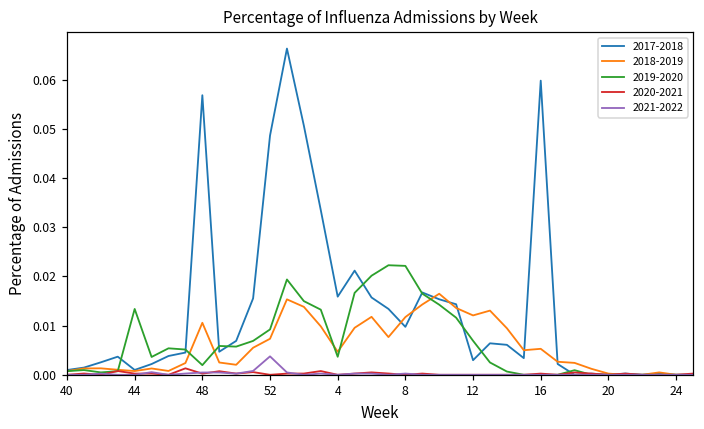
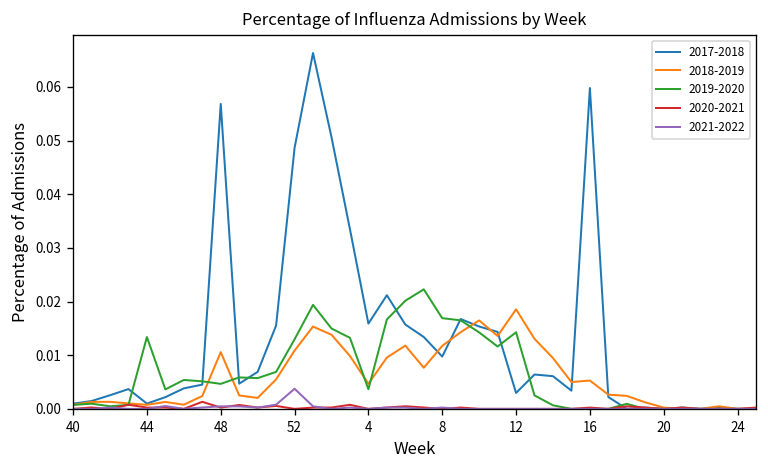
  {
    "2017-2018": {
      "48": 0.057,
      "52": 0.049,
      "4": 0.016,
      "8": 0.010,
      "12": 0.003,
      "16": 0.060
    },
    "2018-2019": {
      "48": 0.011,
-     "52": 0.007,
+     "52": 0.011,
      "4": 0.005,
      "8": 0.012,
-     "12": 0.012,
+     "12": 0.019,
      "16": 0.005
    },
    "2019-2020": {
      "44": 0.013,
-     "48": 0.002,
-     "52": 0.009,
+     "48": 0.005,
+     "52": 0.013,
      "4": 0.004,
-     "8": 0.022,
-     "12": 0.007
+     "8": 0.017,
+     "12": 0.014
    },
    "2020-2021": {
      "52": 0.000
    },
    "2021-2022": {
      "52": 0.004
    }
  }
